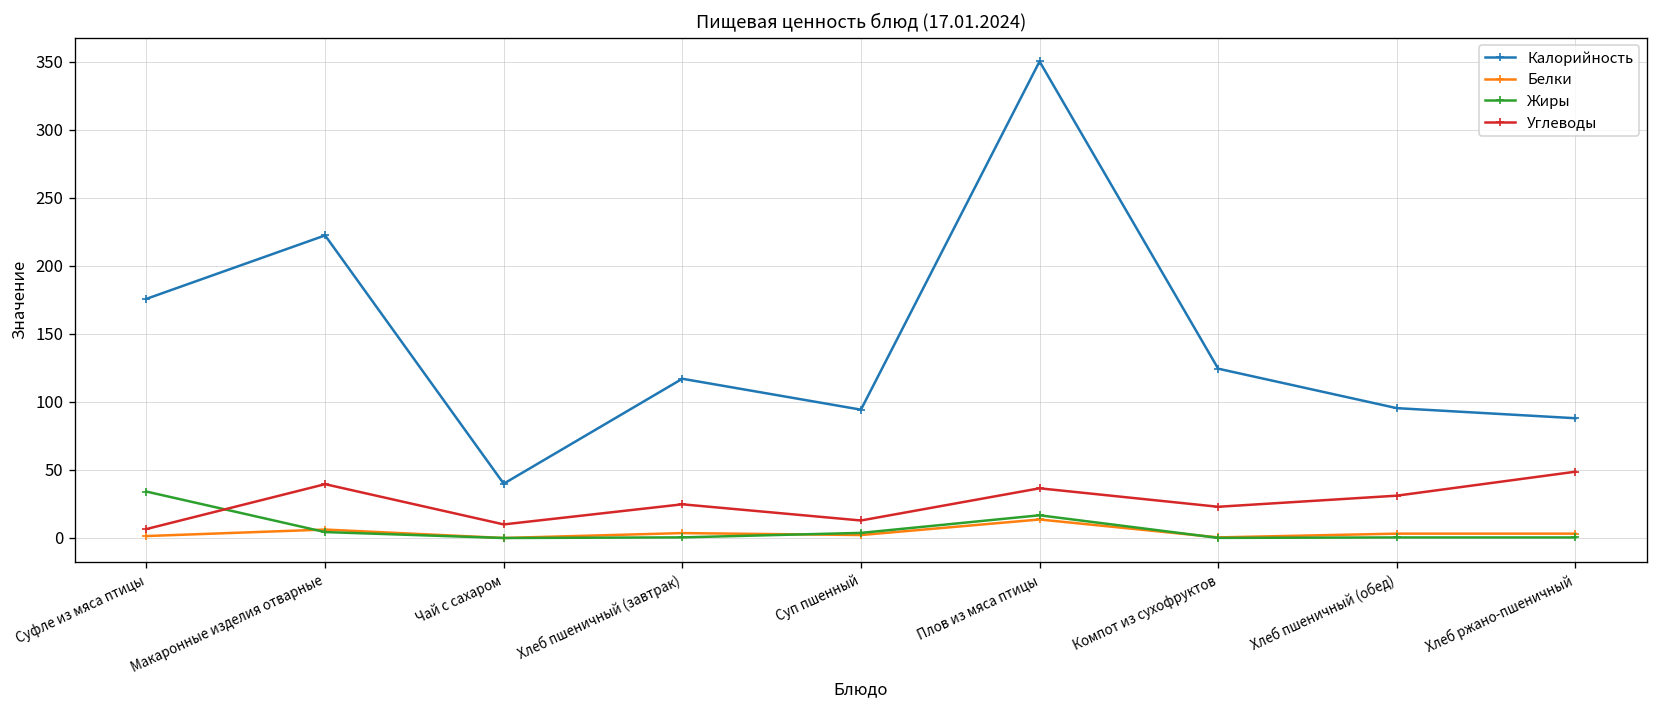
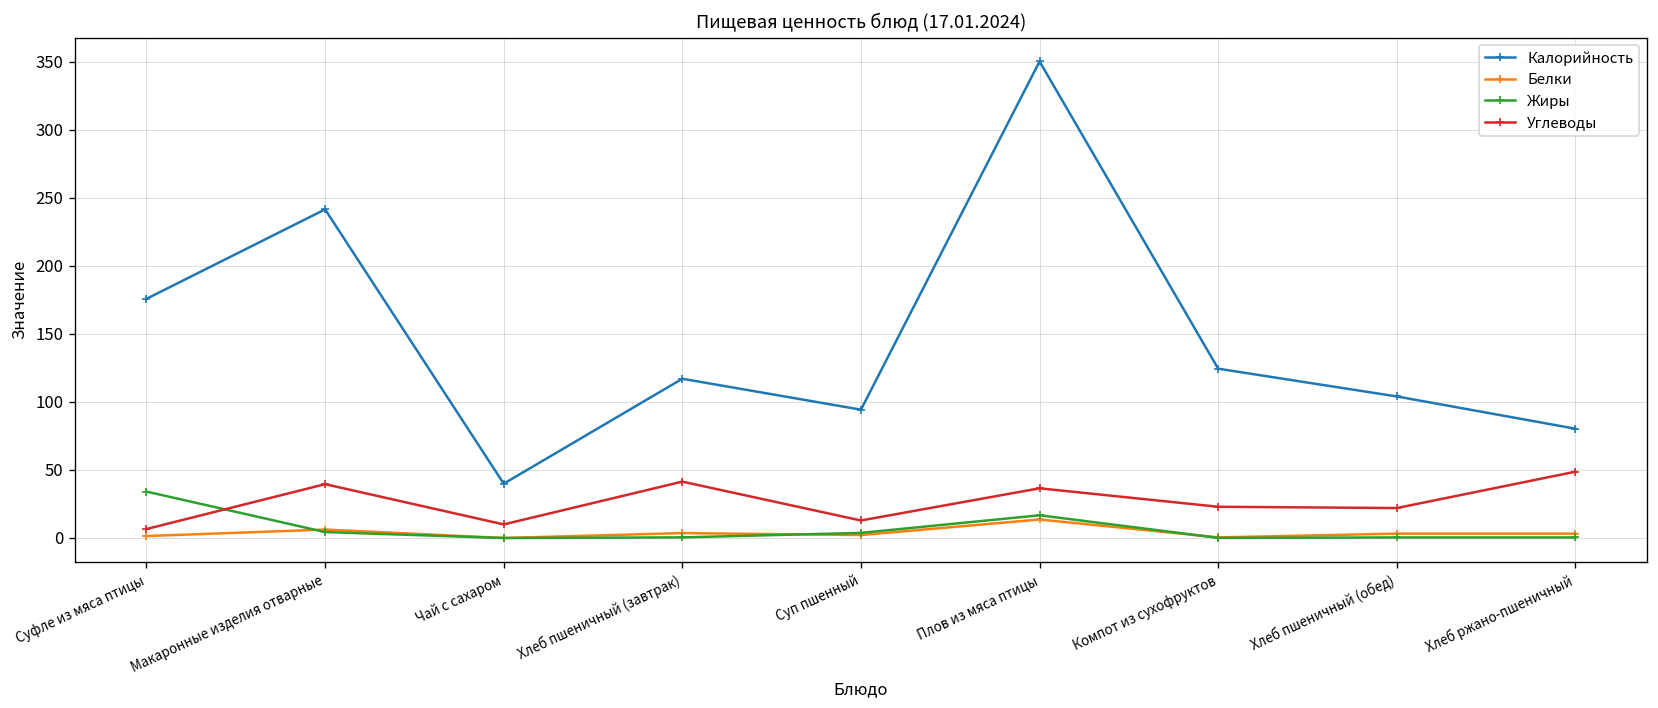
  {
    "Калорийность": {
      "Суфле из мяса птицы": 176,
-     "Макаронные изделия отварные": 222,
+     "Макаронные изделия отварные": 241,
      "Чай с сахаром": 40,
      "Хлеб пшеничный (завтрак)": 117,
      "Суп пшенный": 94,
      "Плов из мяса птицы": 350,
      "Компот из сухофруктов": 124,
-     "Хлеб пшеничный (обед)": 95,
-     "Хлеб ржано-пшеничный": 88
+     "Хлеб пшеничный (обед)": 104,
+     "Хлеб ржано-пшеничный": 80
    },
    "Белки": {
      "Суфле из мяса птицы": 1,
      "Хлеб пшеничный (завтрак)": 4,
      "Плов из мяса птицы": 14,
      "Хлеб пшеничный (обед)": 3,
      "Хлеб ржано-пшеничный": 3
    },
    "Жиры": {
      "Суфле из мяса птицы": 34,
      "Хлеб пшеничный (завтрак)": 0,
      "Плов из мяса птицы": 17,
      "Хлеб пшеничный (обед)": 0,
      "Хлеб ржано-пшеничный": 0
    },
    "Углеводы": {
      "Суфле из мяса птицы": 7,
      "Макаронные изделия отварные": 40,
      "Чай с сахаром": 10,
-     "Хлеб пшеничный (завтрак)": 25,
+     "Хлеб пшеничный (завтрак)": 41,
      "Суп пшенный": 13,
      "Плов из мяса птицы": 37,
      "Компот из сухофруктов": 23,
-     "Хлеб пшеничный (обед)": 31,
+     "Хлеб пшеничный (обед)": 22,
      "Хлеб ржано-пшеничный": 49
    }
  }
